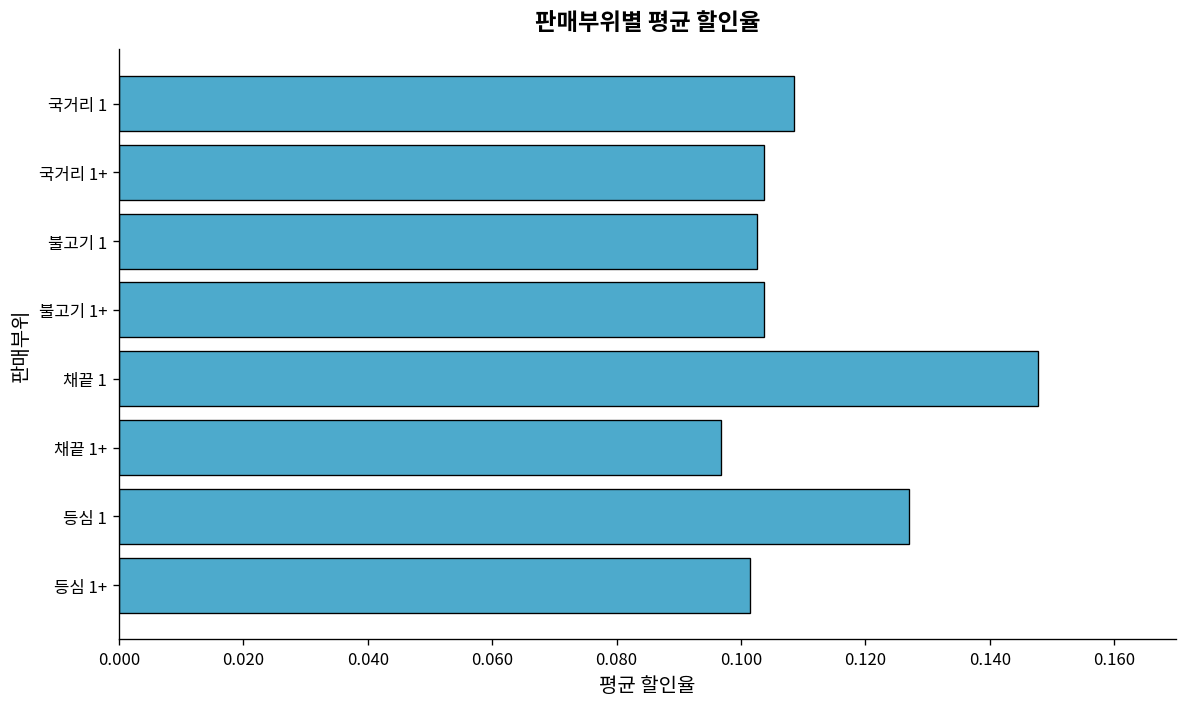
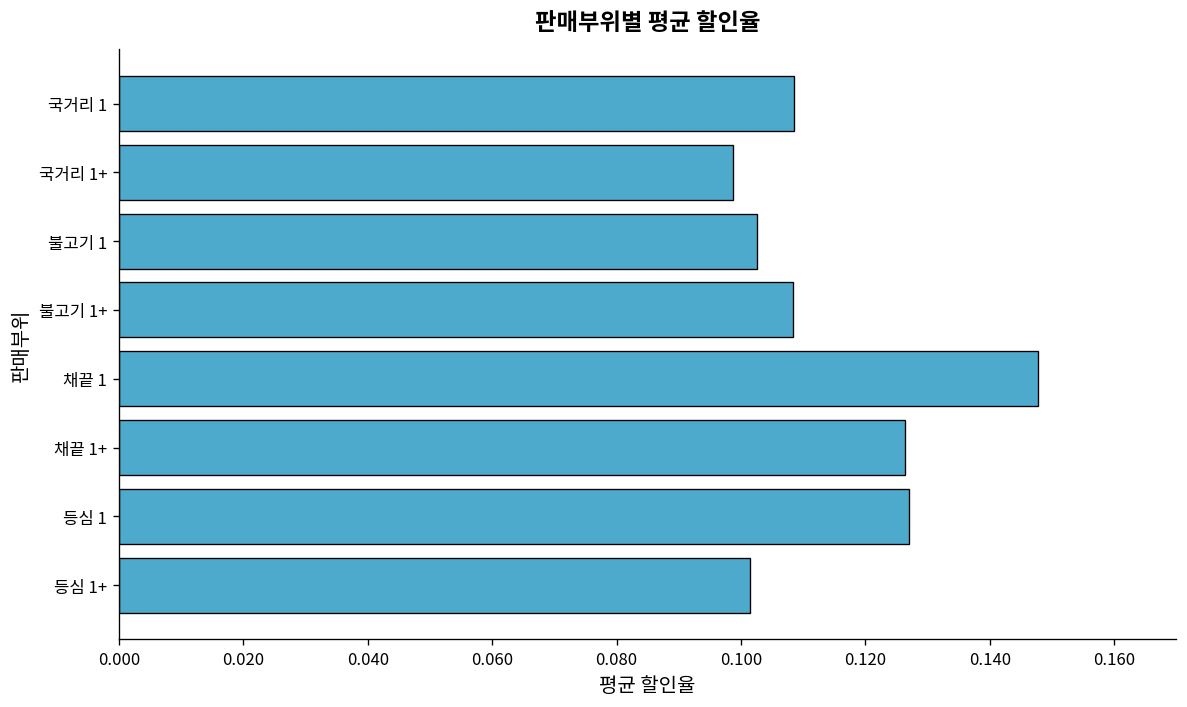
  {
    "국거리 1": 0.108,
-   "국거리 1+": 0.104,
+   "국거리 1+": 0.099,
    "불고기 1": 0.103,
-   "불고기 1+": 0.104,
+   "불고기 1+": 0.108,
    "채끝 1": 0.148,
-   "채끝 1+": 0.097,
+   "채끝 1+": 0.126,
    "등심 1": 0.127,
    "등심 1+": 0.101
  }
